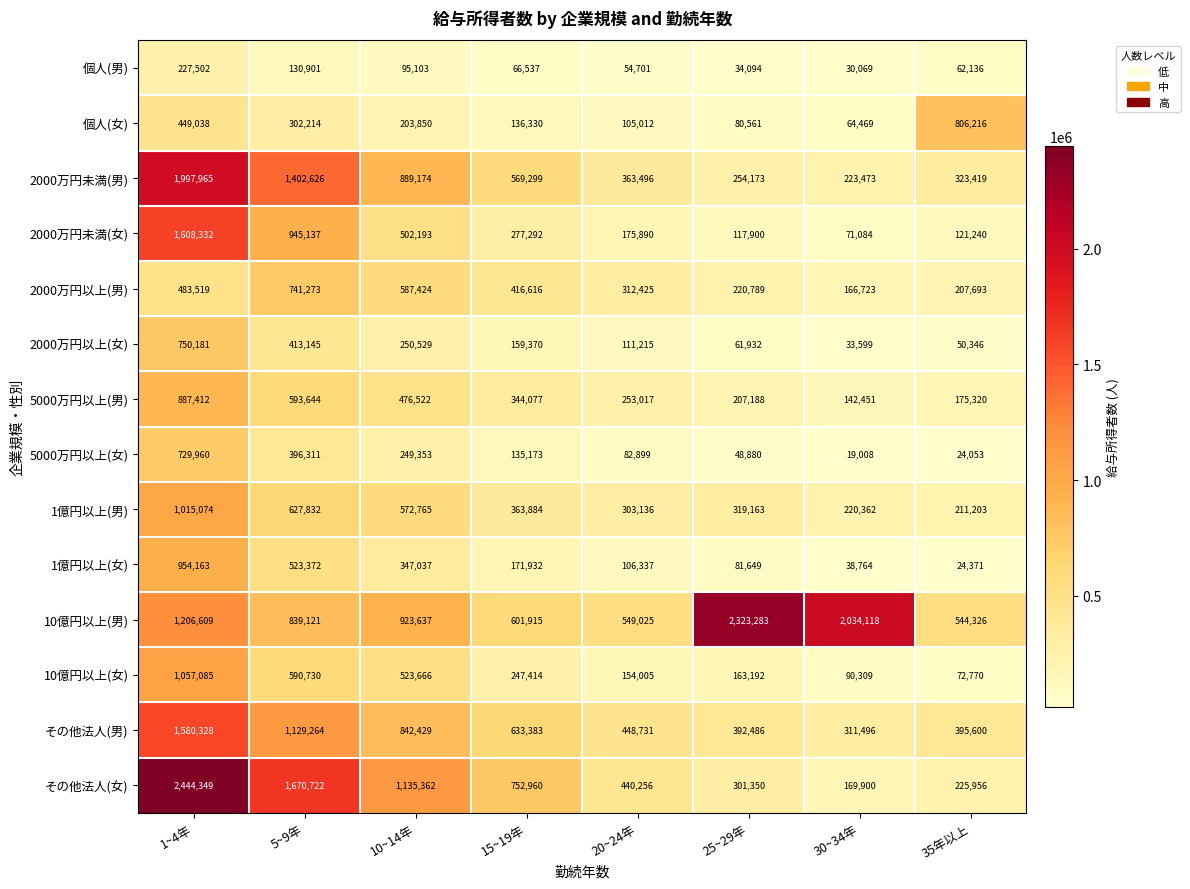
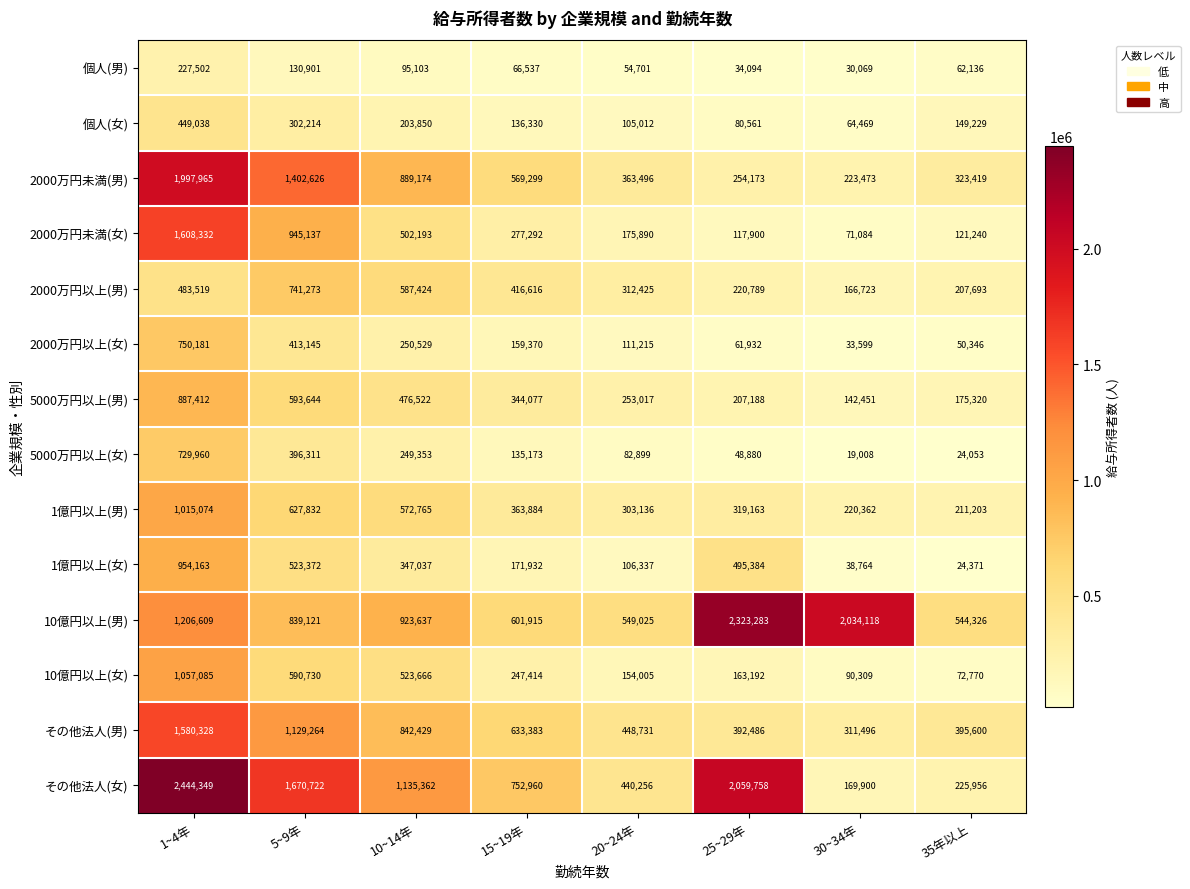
  {
    "個人(男)": {
      "1~4年": "227,502",
      "5~9年": "130,901",
      "10~14年": "95,103",
      "15~19年": "66,537",
      "20~24年": "54,701",
      "25~29年": "34,094",
      "30~34年": "30,069",
      "35年以上": "62,136"
    },
    "個人(女)": {
      "1~4年": "449,038",
      "5~9年": "302,214",
      "10~14年": "203,850",
      "15~19年": "136,330",
      "20~24年": "105,012",
      "25~29年": "80,561",
      "30~34年": "64,469",
-     "35年以上": "806,216"
+     "35年以上": "149,229"
    },
    "2000万円未満(男)": {
      "1~4年": "1,997,965",
      "5~9年": "1,402,626",
      "10~14年": "889,174",
      "15~19年": "569,299",
      "20~24年": "363,496",
      "25~29年": "254,173",
      "30~34年": "223,473",
      "35年以上": "323,419"
    },
    "2000万円未満(女)": {
      "1~4年": "1,608,332",
      "5~9年": "945,137",
      "10~14年": "502,193",
      "15~19年": "277,292",
      "20~24年": "175,890",
      "25~29年": "117,900",
      "30~34年": "71,084",
      "35年以上": "121,240"
    },
    "2000万円以上(男)": {
      "1~4年": "483,519",
      "5~9年": "741,273",
      "10~14年": "587,424",
      "15~19年": "416,616",
      "20~24年": "312,425",
      "25~29年": "220,789",
      "30~34年": "166,723",
      "35年以上": "207,693"
    },
    "2000万円以上(女)": {
      "1~4年": "750,181",
      "5~9年": "413,145",
      "10~14年": "250,529",
      "15~19年": "159,370",
      "20~24年": "111,215",
      "25~29年": "61,932",
      "30~34年": "33,599",
      "35年以上": "50,346"
    },
    "5000万円以上(男)": {
      "1~4年": "887,412",
      "5~9年": "593,644",
      "10~14年": "476,522",
      "15~19年": "344,077",
      "20~24年": "253,017",
      "25~29年": "207,188",
      "30~34年": "142,451",
      "35年以上": "175,320"
    },
    "5000万円以上(女)": {
      "1~4年": "729,960",
      "5~9年": "396,311",
      "10~14年": "249,353",
      "15~19年": "135,173",
      "20~24年": "82,899",
      "25~29年": "48,880",
      "30~34年": "19,008",
      "35年以上": "24,053"
    },
    "1億円以上(男)": {
      "1~4年": "1,015,074",
      "5~9年": "627,832",
      "10~14年": "572,765",
      "15~19年": "363,884",
      "20~24年": "303,136",
      "25~29年": "319,163",
      "30~34年": "220,362",
      "35年以上": "211,203"
    },
    "1億円以上(女)": {
      "1~4年": "954,163",
      "5~9年": "523,372",
      "10~14年": "347,037",
      "15~19年": "171,932",
      "20~24年": "106,337",
-     "25~29年": "81,649",
+     "25~29年": "495,384",
      "30~34年": "38,764",
      "35年以上": "24,371"
    },
    "10億円以上(男)": {
      "1~4年": "1,206,609",
      "5~9年": "839,121",
      "10~14年": "923,637",
      "15~19年": "601,915",
      "20~24年": "549,025",
      "25~29年": "2,323,283",
      "30~34年": "2,034,118",
      "35年以上": "544,326"
    },
    "10億円以上(女)": {
      "1~4年": "1,057,085",
      "5~9年": "590,730",
      "10~14年": "523,666",
      "15~19年": "247,414",
      "20~24年": "154,005",
      "25~29年": "163,192",
      "30~34年": "90,309",
      "35年以上": "72,770"
    },
    "その他法人(男)": {
      "1~4年": "1,580,328",
      "5~9年": "1,129,264",
      "10~14年": "842,429",
      "15~19年": "633,383",
      "20~24年": "448,731",
      "25~29年": "392,486",
      "30~34年": "311,496",
      "35年以上": "395,600"
    },
    "その他法人(女)": {
      "1~4年": "2,444,349",
      "5~9年": "1,670,722",
      "10~14年": "1,135,362",
      "15~19年": "752,960",
      "20~24年": "440,256",
-     "25~29年": "301,350",
+     "25~29年": "2,059,758",
      "30~34年": "169,900",
      "35年以上": "225,956"
    }
  }
